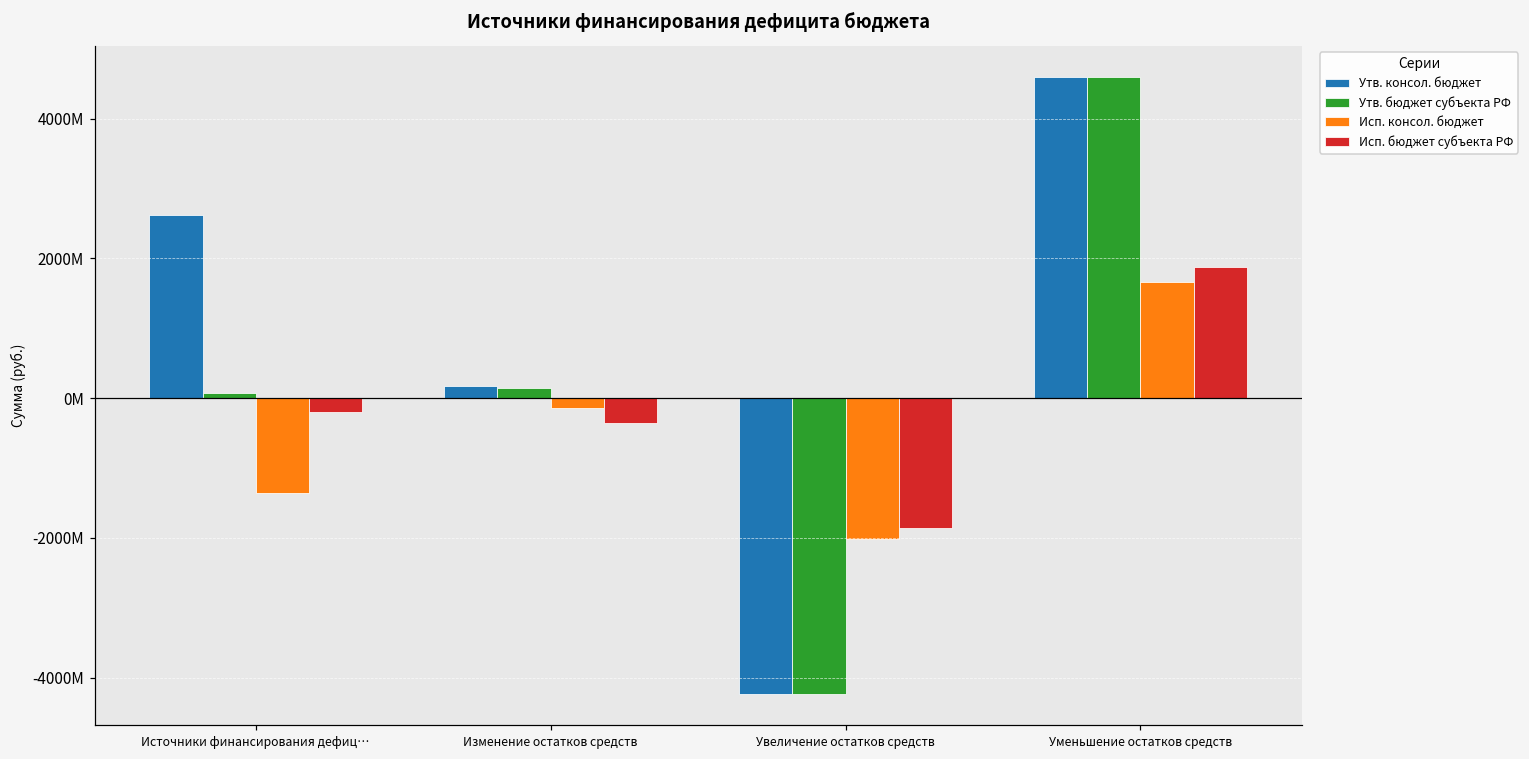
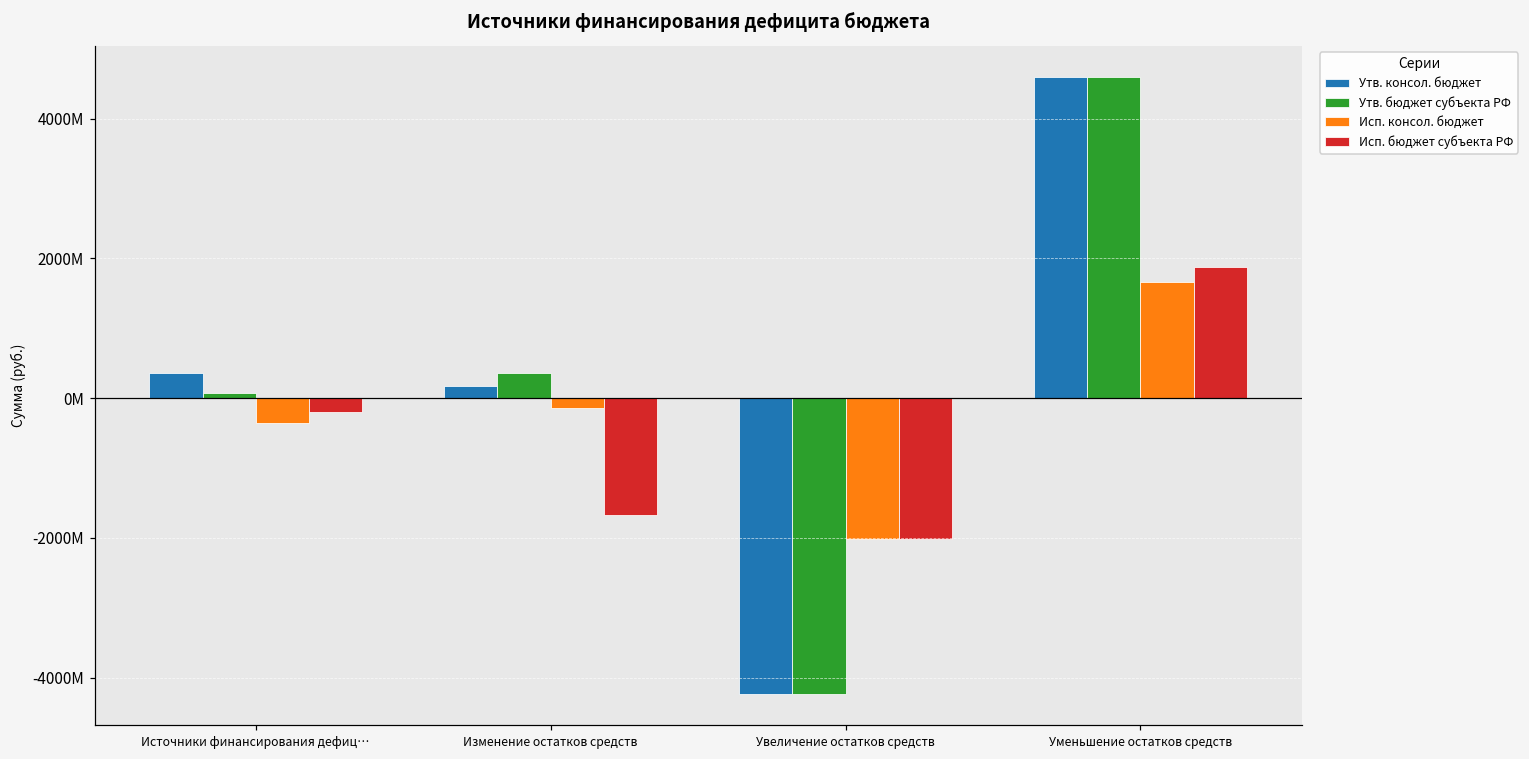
  {
    "Утв. консол. бюджет": {
-     "Источники финансирования дефиц…": 2600000000,
+     "Источники финансирования дефиц…": 400000000,
      "Изменение остатков средств": 200000000,
      "Увеличение остатков средств": -4200000000,
      "Уменьшение остатков средств": 4600000000
    },
    "Утв. бюджет субъекта РФ": {
      "Источники финансирования дефиц…": 100000000,
-     "Изменение остатков средств": 100000000,
+     "Изменение остатков средств": 400000000,
      "Увеличение остатков средств": -4200000000,
      "Уменьшение остатков средств": 4600000000
    },
    "Исп. консол. бюджет": {
-     "Источники финансирования дефиц…": -1400000000,
+     "Источники финансирования дефиц…": -400000000,
      "Изменение остатков средств": -100000000,
      "Увеличение остатков средств": -2000000000,
      "Уменьшение остатков средств": 1700000000
    },
    "Исп. бюджет субъекта РФ": {
      "Источники финансирования дефиц…": -200000000,
-     "Изменение остатков средств": -400000000,
-     "Увеличение остатков средств": -1900000000,
+     "Изменение остатков средств": -1700000000,
+     "Увеличение остатков средств": -2000000000,
      "Уменьшение остатков средств": 1900000000
    }
  }
